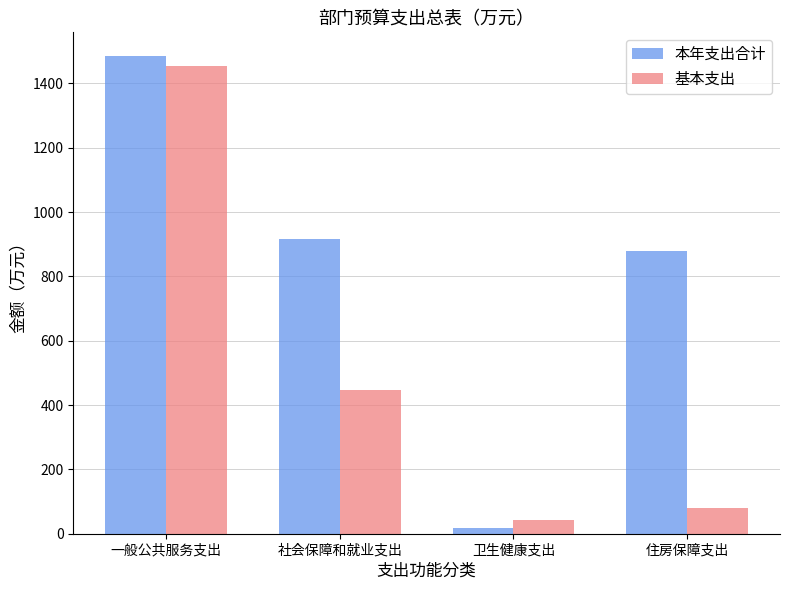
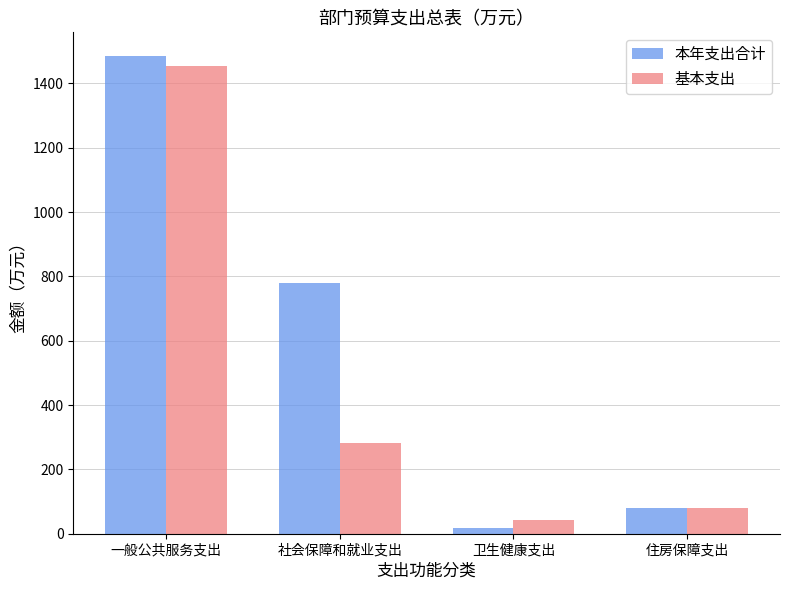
  {
    "本年支出合计": {
      "一般公共服务支出": 1480,
-     "社会保障和就业支出": 920,
+     "社会保障和就业支出": 780,
      "卫生健康支出": 20,
-     "住房保障支出": 880
+     "住房保障支出": 80
    },
    "基本支出": {
      "一般公共服务支出": 1450,
-     "社会保障和就业支出": 450,
+     "社会保障和就业支出": 280,
      "卫生健康支出": 40,
      "住房保障支出": 80
    }
  }
